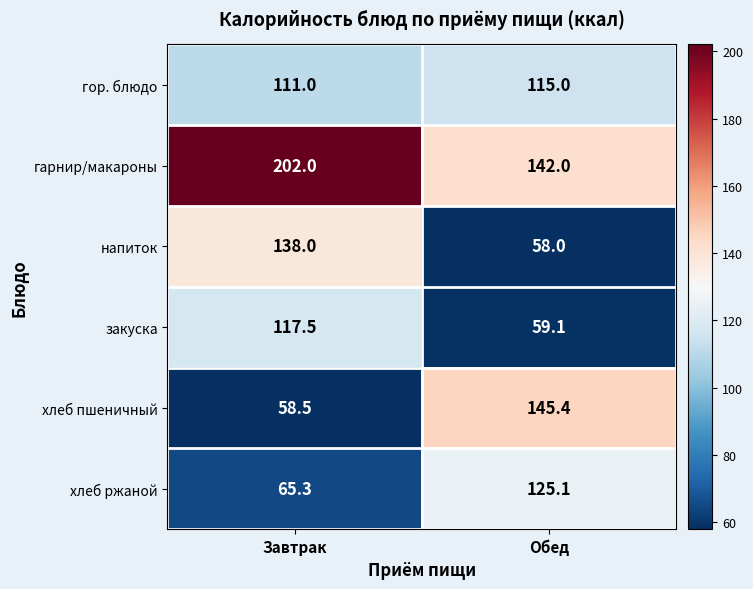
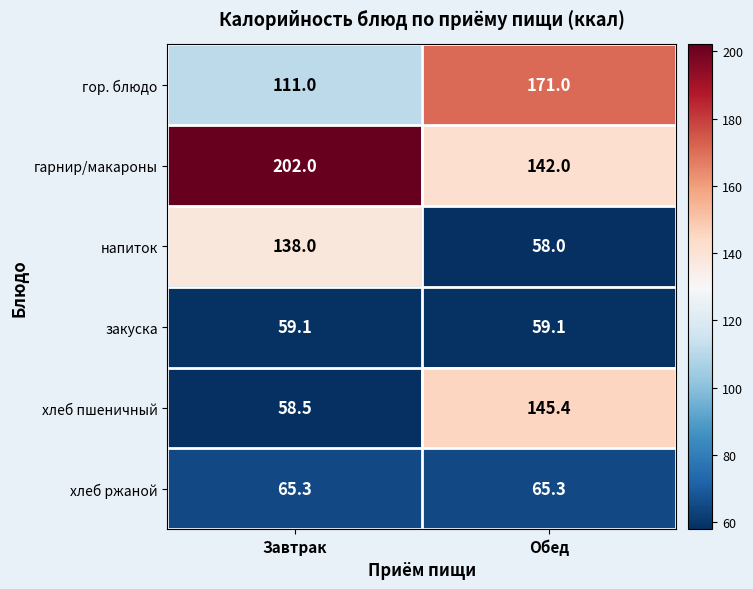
  {
    "гор. блюдо": {
      "Завтрак": 111.0,
-     "Обед": 115.0
+     "Обед": 171.0
    },
    "гарнир/макароны": {
      "Завтрак": 202.0,
      "Обед": 142.0
    },
    "напиток": {
      "Завтрак": 138.0,
      "Обед": 58.0
    },
    "закуска": {
-     "Завтрак": 117.5,
+     "Завтрак": 59.1,
      "Обед": 59.1
    },
    "хлеб пшеничный": {
      "Завтрак": 58.5,
      "Обед": 145.4
    },
    "хлеб ржаной": {
      "Завтрак": 65.3,
-     "Обед": 125.1
+     "Обед": 65.3
    }
  }
